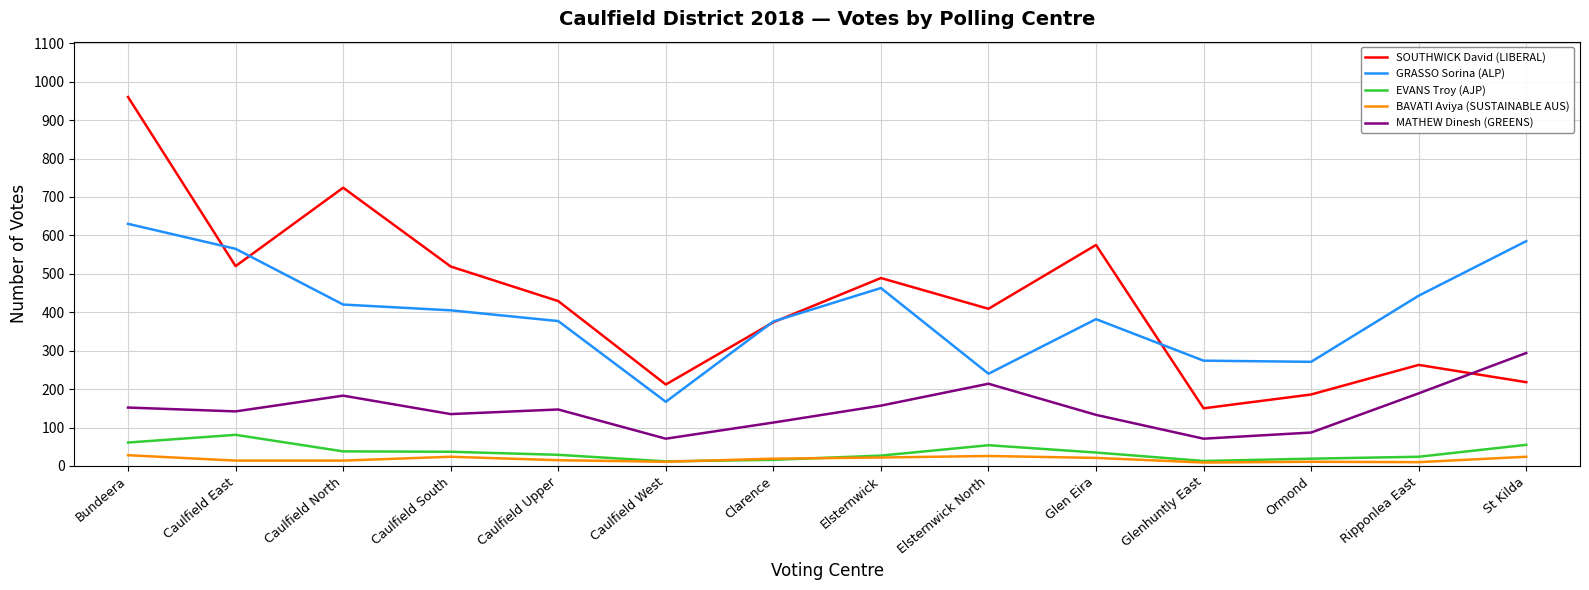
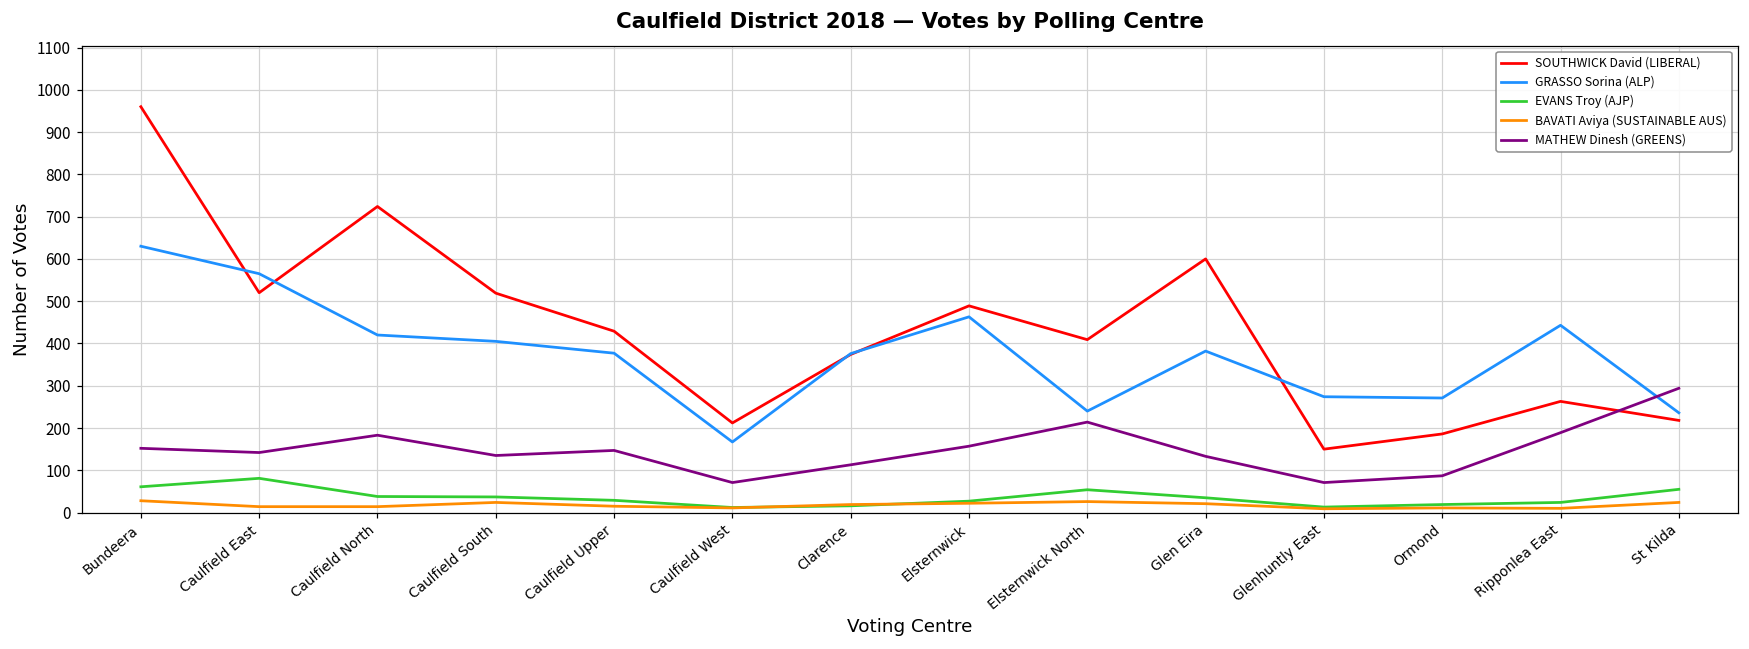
  {
    "SOUTHWICK David (LIBERAL)": {
      "Bundeera": 960,
      "Caulfield East": 520,
      "Caulfield North": 720,
      "Caulfield South": 520,
      "Caulfield Upper": 430,
      "Caulfield West": 210,
      "Elsternwick": 490,
      "Elsternwick North": 410,
-     "Glen Eira": 580,
+     "Glen Eira": 600,
      "Glenhuntly East": 150,
      "Ormond": 190,
      "Ripponlea East": 260,
      "St Kilda": 220
    },
    "GRASSO Sorina (ALP)": {
      "Bundeera": 630,
      "Caulfield East": 570,
      "Caulfield North": 420,
      "Caulfield South": 410,
      "Caulfield Upper": 380,
      "Caulfield West": 170,
      "Elsternwick": 460,
      "Elsternwick North": 240,
      "Glen Eira": 380,
      "Glenhuntly East": 270,
      "Ormond": 270,
      "Ripponlea East": 440,
-     "St Kilda": 590
+     "St Kilda": 240
    },
    "EVANS Troy (AJP)": {
      "Bundeera": 60,
      "Caulfield East": 80,
      "Caulfield North": 40,
      "Caulfield South": 40,
      "Caulfield Upper": 30,
      "Elsternwick North": 50,
      "Glen Eira": 40,
      "Ormond": 20,
      "Ripponlea East": 20,
      "St Kilda": 60
    },
    "BAVATI Aviya (SUSTAINABLE AUS)": {
      "Bundeera": 30,
      "Caulfield East": 10,
      "Caulfield North": 10,
      "Caulfield South": 20,
      "Caulfield Upper": 20,
      "Elsternwick North": 30,
      "Glen Eira": 20,
      "Ormond": 10,
      "Ripponlea East": 10,
      "St Kilda": 20
    },
    "MATHEW Dinesh (GREENS)": {
      "Bundeera": 150,
      "Caulfield East": 140,
      "Caulfield North": 180,
      "Caulfield South": 140,
      "Caulfield Upper": 150,
      "Caulfield West": 70,
      "Clarence": 110,
      "Elsternwick": 160,
      "Elsternwick North": 210,
      "Glen Eira": 130,
      "Glenhuntly East": 70,
      "Ormond": 90,
      "Ripponlea East": 190,
      "St Kilda": 290
    }
  }
